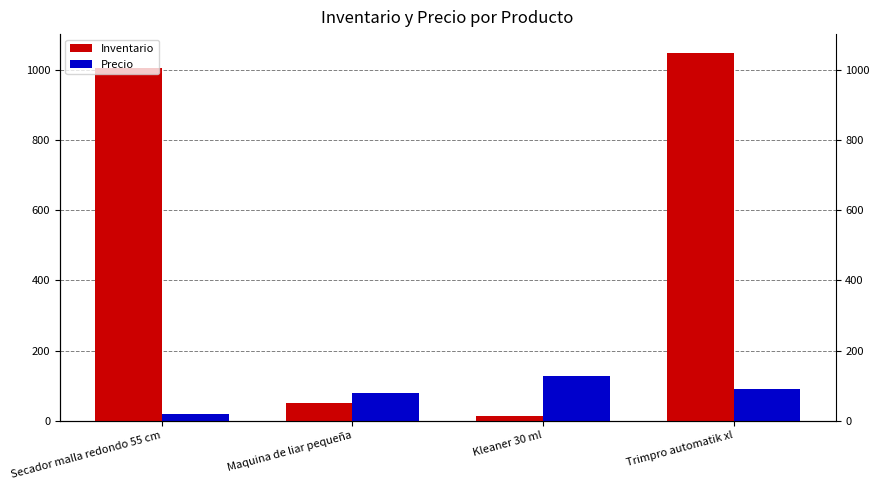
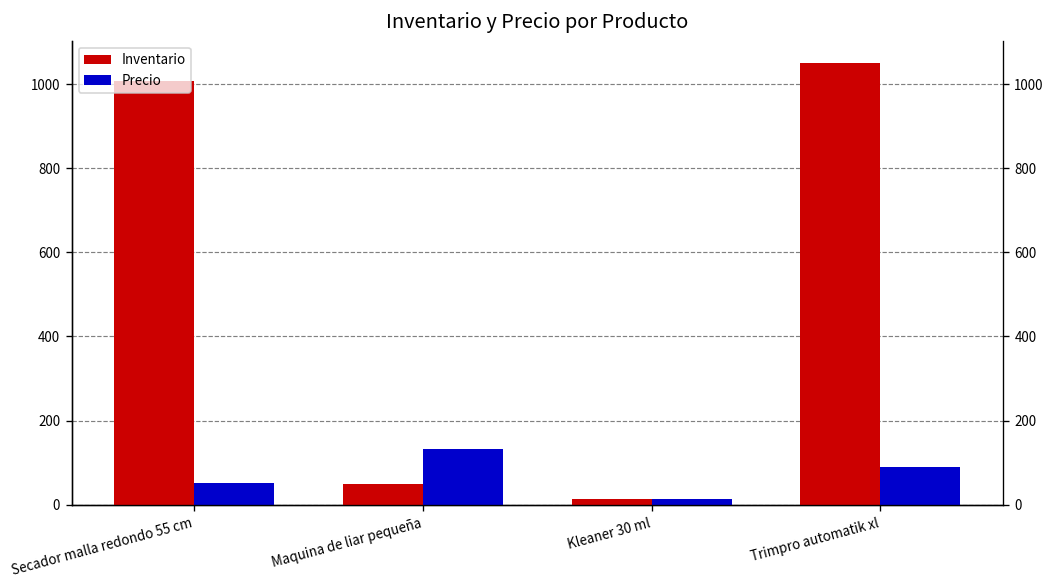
  {
    "Inventario": {
      "Maquina de liar pequeña": 50,
      "Kleaner 30 ml": 10,
      "Trimpro automatik xl": 1050
    },
    "Precio": {
-     "Secador malla redondo 55 cm": 20,
-     "Maquina de liar pequeña": 80,
-     "Kleaner 30 ml": 130,
+     "Secador malla redondo 55 cm": 50,
+     "Maquina de liar pequeña": 130,
+     "Kleaner 30 ml": 10,
      "Trimpro automatik xl": 90
    }
  }
